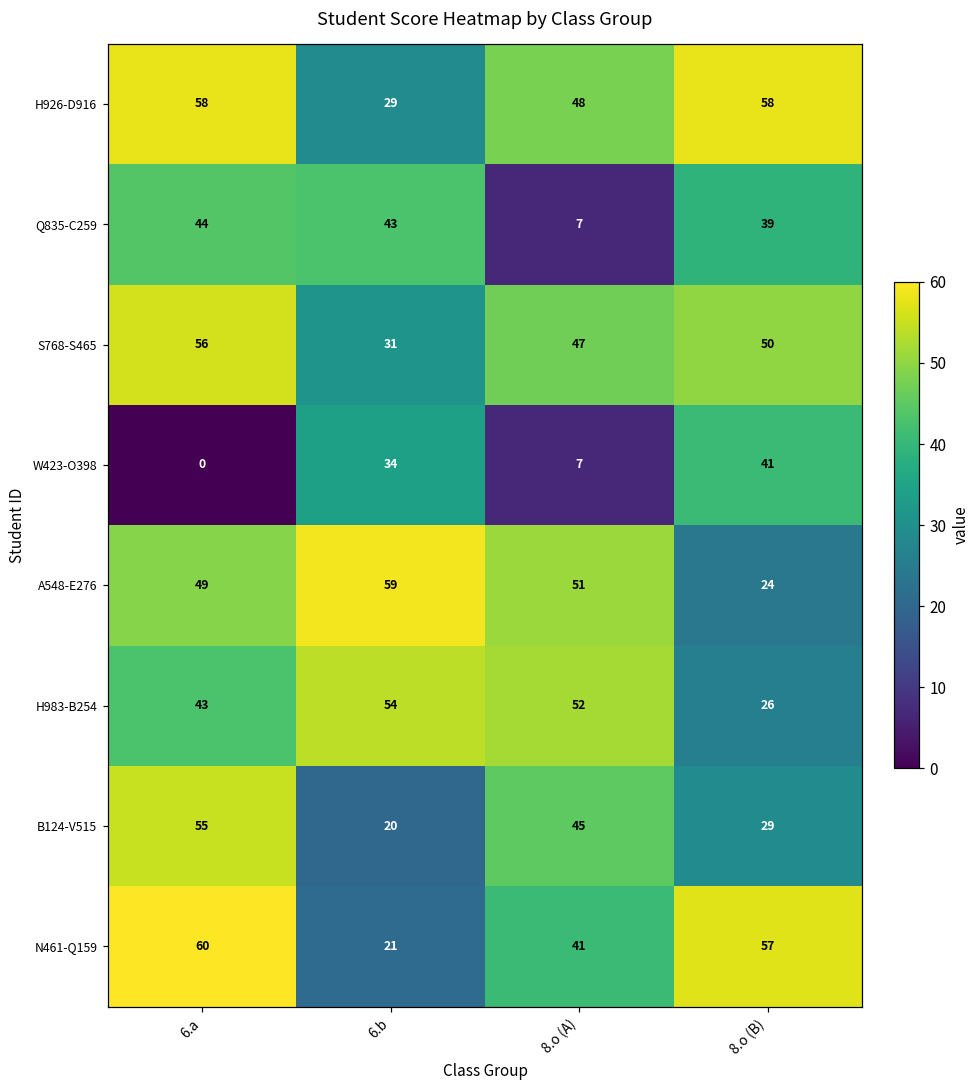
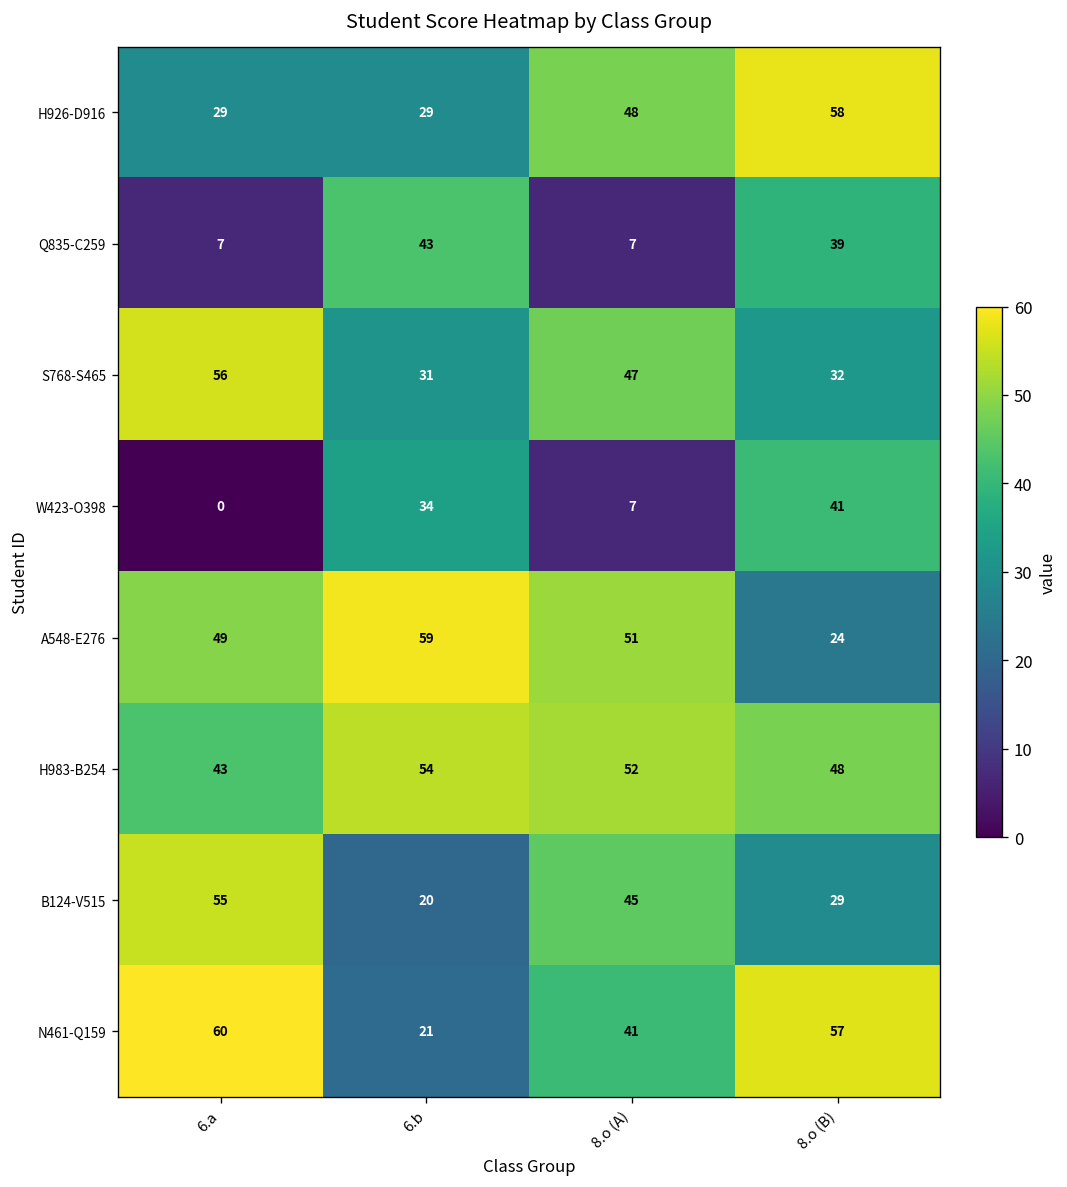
  {
    "H926-D916": {
-     "6.a": 58,
+     "6.a": 29,
      "6.b": 29,
      "8.o (A)": 48,
      "8.o (B)": 58
    },
    "Q835-C259": {
-     "6.a": 44,
+     "6.a": 7,
      "6.b": 43,
      "8.o (A)": 7,
      "8.o (B)": 39
    },
    "S768-S465": {
      "6.a": 56,
      "6.b": 31,
      "8.o (A)": 47,
-     "8.o (B)": 50
+     "8.o (B)": 32
    },
    "W423-O398": {
      "6.a": 0,
      "6.b": 34,
      "8.o (A)": 7,
      "8.o (B)": 41
    },
    "A548-E276": {
      "6.a": 49,
      "6.b": 59,
      "8.o (A)": 51,
      "8.o (B)": 24
    },
    "H983-B254": {
      "6.a": 43,
      "6.b": 54,
      "8.o (A)": 52,
-     "8.o (B)": 26
+     "8.o (B)": 48
    },
    "B124-V515": {
      "6.a": 55,
      "6.b": 20,
      "8.o (A)": 45,
      "8.o (B)": 29
    },
    "N461-Q159": {
      "6.a": 60,
      "6.b": 21,
      "8.o (A)": 41,
      "8.o (B)": 57
    }
  }
